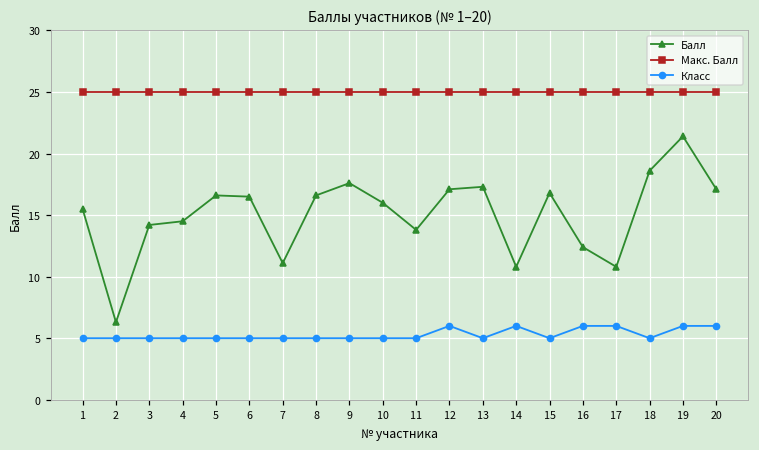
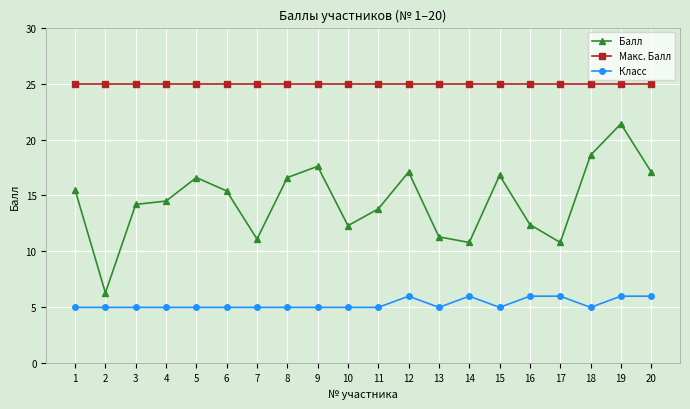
  {
    "Балл": {
      "1": 15.5,
      "2": 6.3,
      "3": 14.2,
      "4": 14.5,
      "5": 16.6,
-     "6": 16.5,
+     "6": 15.4,
      "7": 11.1,
      "8": 16.6,
      "9": 17.6,
-     "10": 16.0,
+     "10": 12.3,
      "11": 13.8,
      "12": 17.1,
-     "13": 17.3,
+     "13": 11.3,
      "14": 10.8,
      "15": 16.8,
      "16": 12.4,
      "17": 10.8,
      "18": 18.6,
      "19": 21.4,
      "20": 17.1
    },
    "Макс. Балл": {
      "1": 25.0,
      "2": 25.0,
      "3": 25.0,
      "4": 25.0,
      "5": 25.0,
      "6": 25.0,
      "7": 25.0,
      "8": 25.0,
      "9": 25.0,
      "10": 25.0,
      "11": 25.0,
      "12": 25.0,
      "13": 25.0,
      "14": 25.0,
      "15": 25.0,
      "16": 25.0,
      "17": 25.0,
      "18": 25.0,
      "19": 25.0,
      "20": 25.0
    },
    "Класс": {
      "1": 5.0,
      "2": 5.0,
      "3": 5.0,
      "4": 5.0,
      "5": 5.0,
      "6": 5.0,
      "7": 5.0,
      "8": 5.0,
      "9": 5.0,
      "10": 5.0,
      "11": 5.0,
      "12": 6.0,
      "13": 5.0,
      "14": 6.0,
      "15": 5.0,
      "16": 6.0,
      "17": 6.0,
      "18": 5.0,
      "19": 6.0,
      "20": 6.0
    }
  }
